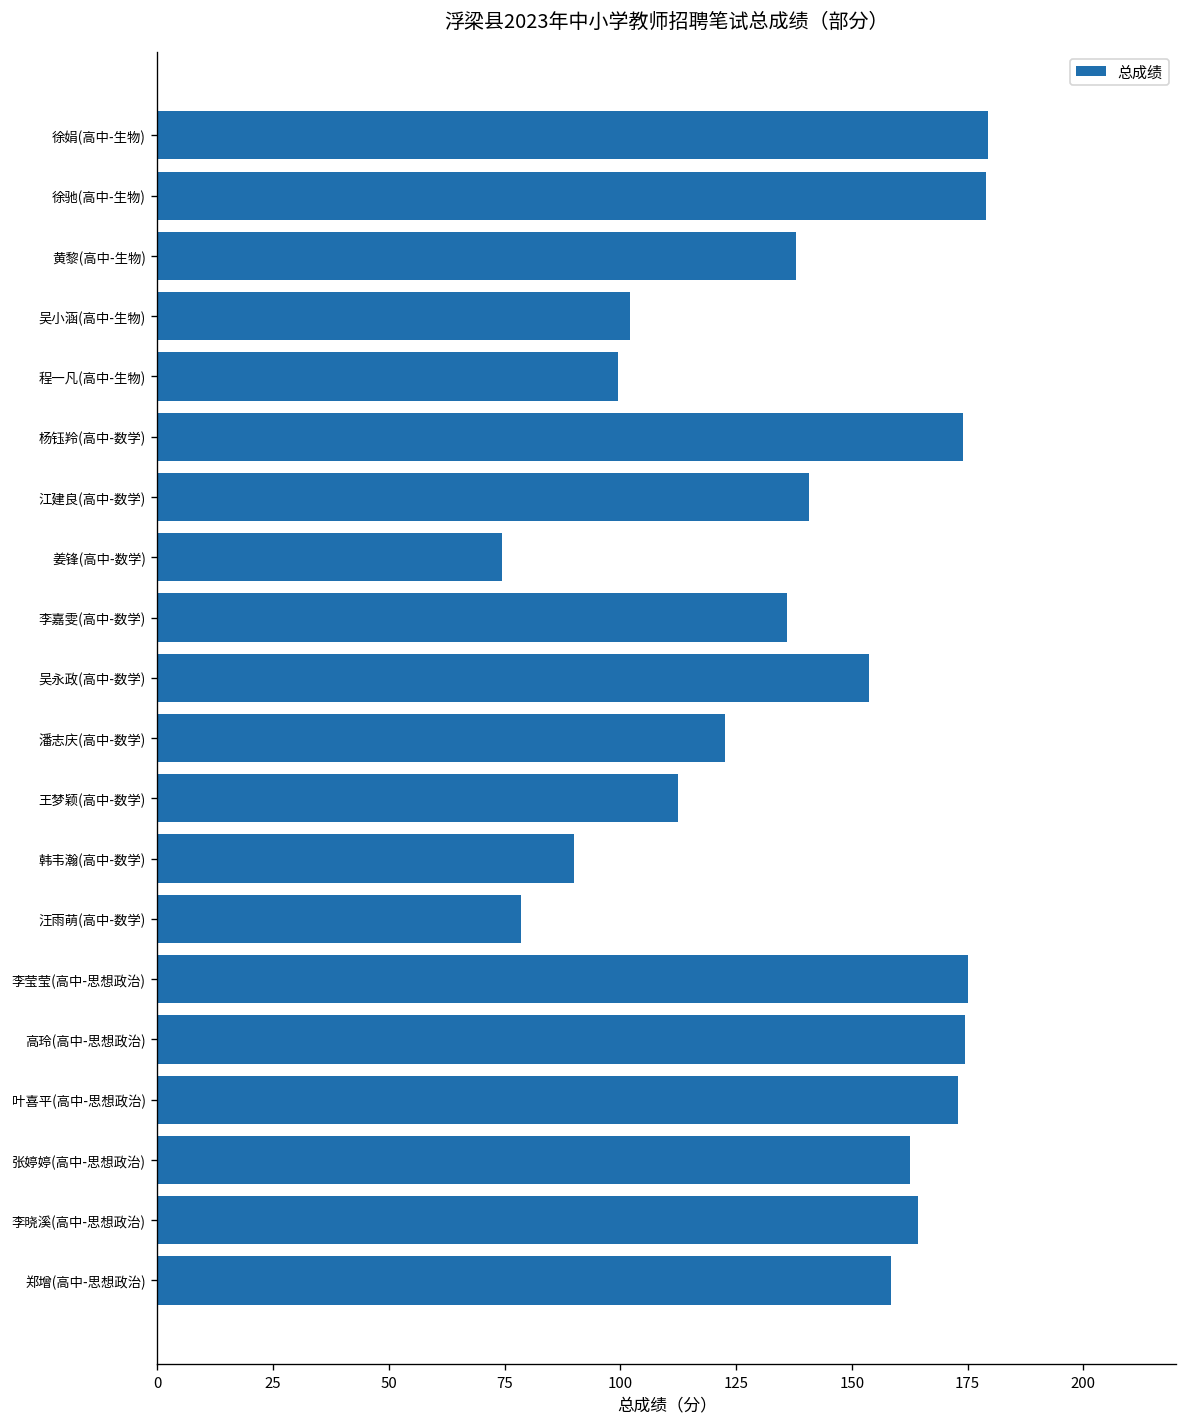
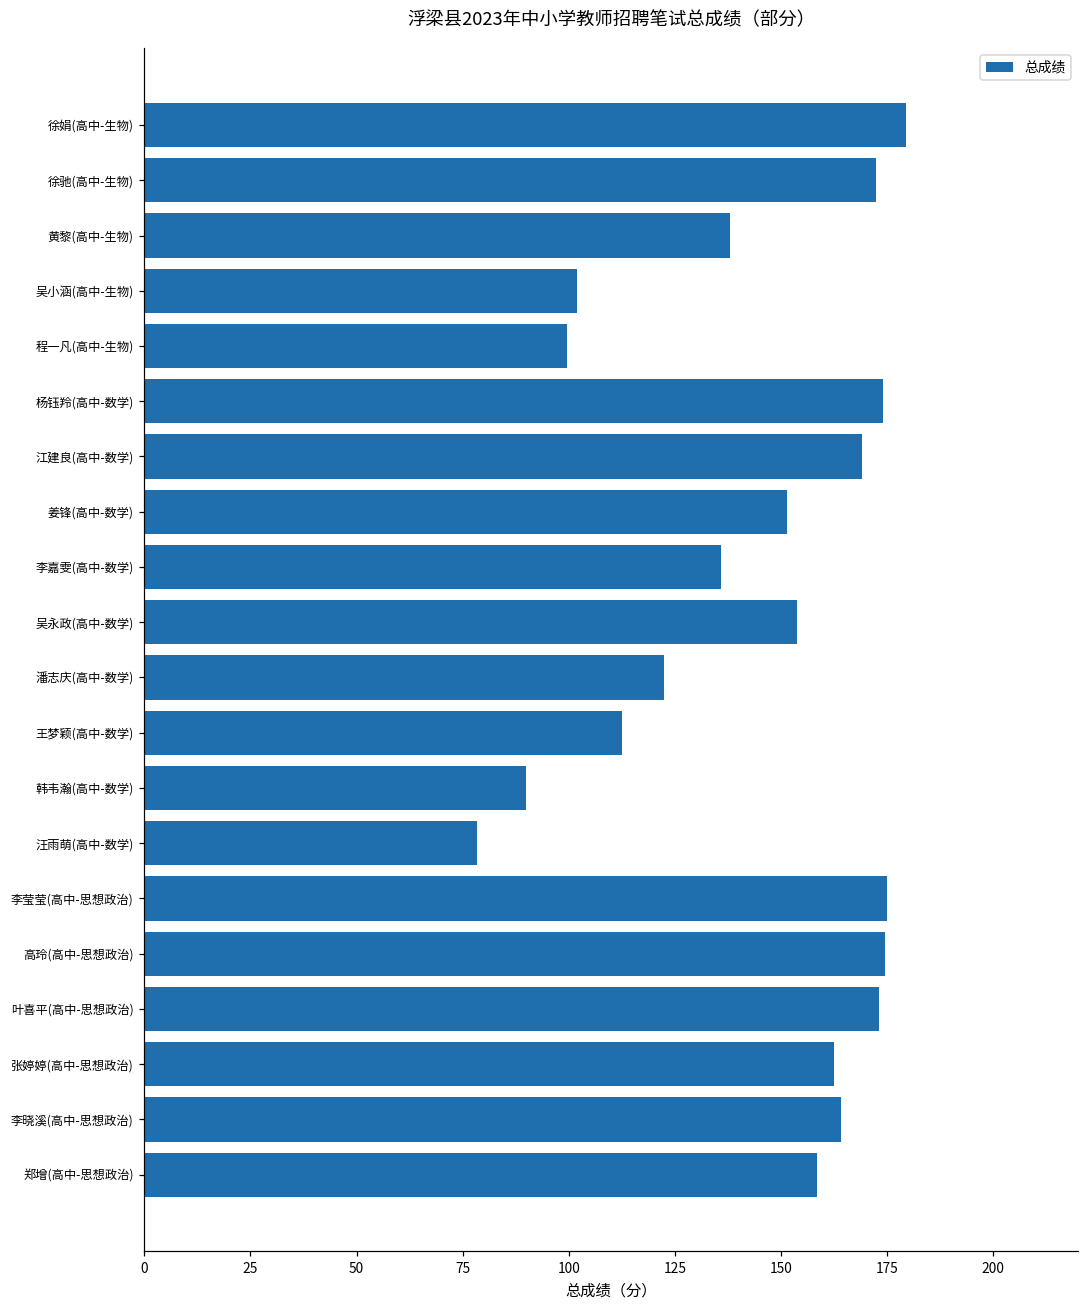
  {
    "徐娟(高中-生物)": 180,
-   "徐驰(高中-生物)": 179,
+   "徐驰(高中-生物)": 173,
    "黄黎(高中-生物)": 138,
    "吴小涵(高中-生物)": 102,
    "程一凡(高中-生物)": 100,
    "杨钰羚(高中-数学)": 174,
-   "江建良(高中-数学)": 141,
-   "姜锋(高中-数学)": 75,
+   "江建良(高中-数学)": 169,
+   "姜锋(高中-数学)": 152,
    "李嘉雯(高中-数学)": 136,
    "吴永政(高中-数学)": 154,
    "潘志庆(高中-数学)": 123,
    "王梦颖(高中-数学)": 113,
    "韩韦瀚(高中-数学)": 90,
    "汪雨萌(高中-数学)": 79,
    "李莹莹(高中-思想政治)": 175,
    "高玲(高中-思想政治)": 175,
    "叶喜平(高中-思想政治)": 173,
    "张婷婷(高中-思想政治)": 163,
    "李晓溪(高中-思想政治)": 164,
    "郑增(高中-思想政治)": 159
  }
